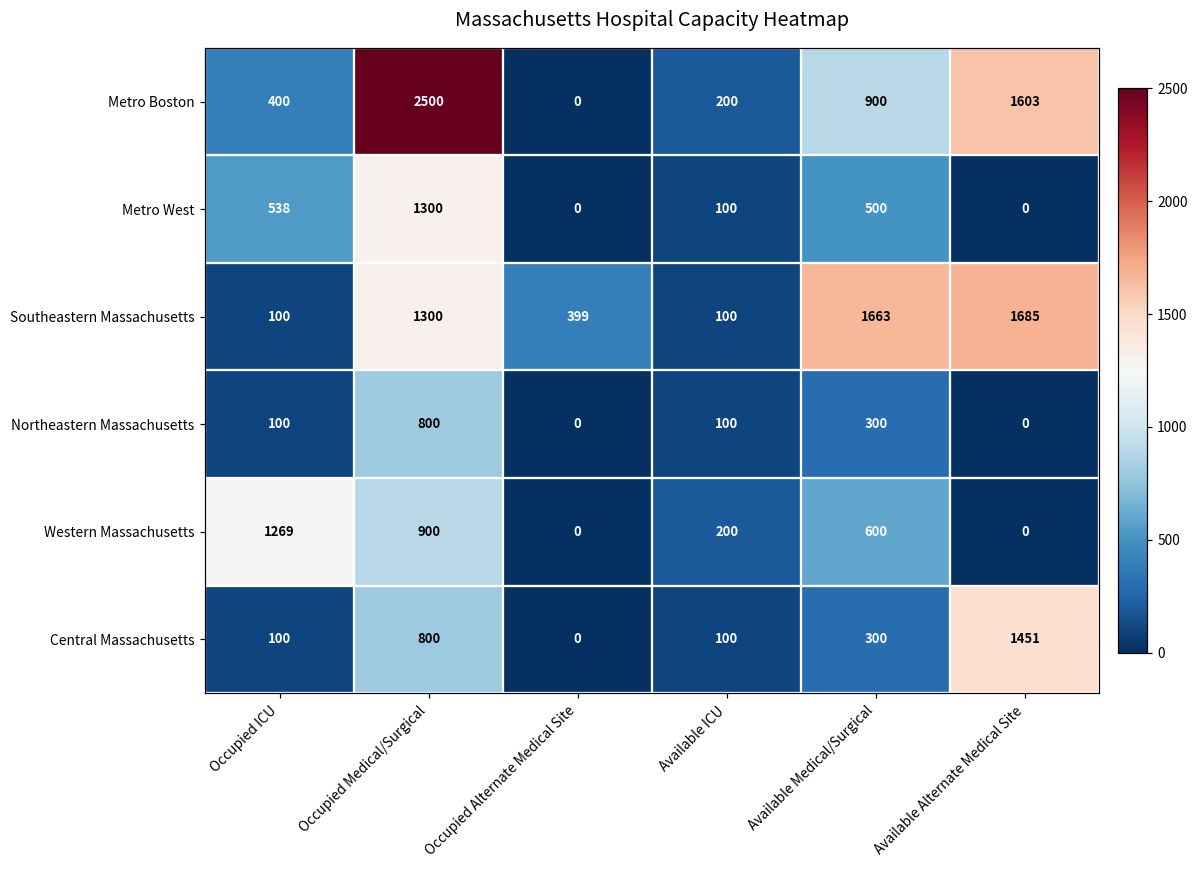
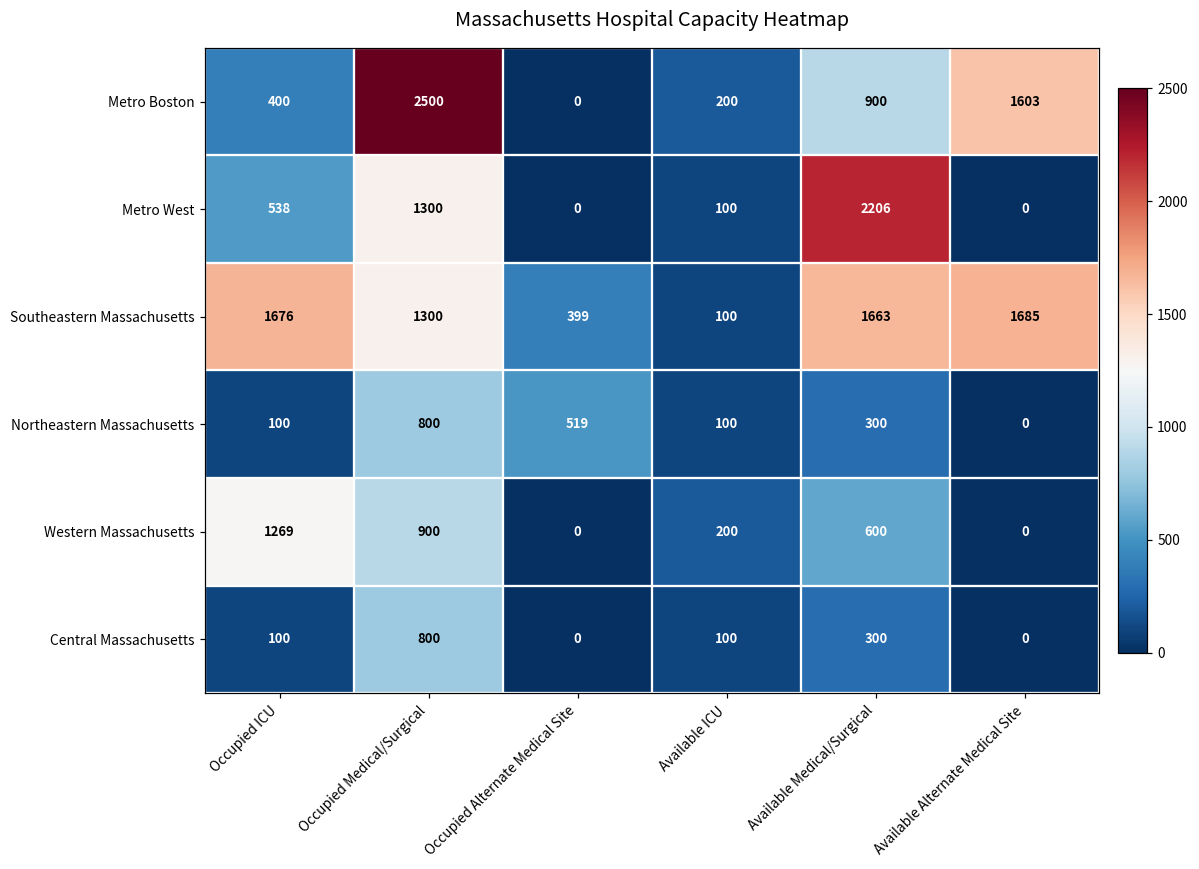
  {
    "Metro Boston": {
      "Occupied ICU": 400,
      "Occupied Medical/Surgical": 2500,
      "Occupied Alternate Medical Site": 0,
      "Available ICU": 200,
      "Available Medical/Surgical": 900,
      "Available Alternate Medical Site": 1603
    },
    "Metro West": {
      "Occupied ICU": 538,
      "Occupied Medical/Surgical": 1300,
      "Occupied Alternate Medical Site": 0,
      "Available ICU": 100,
-     "Available Medical/Surgical": 500,
+     "Available Medical/Surgical": 2206,
      "Available Alternate Medical Site": 0
    },
    "Southeastern Massachusetts": {
-     "Occupied ICU": 100,
+     "Occupied ICU": 1676,
      "Occupied Medical/Surgical": 1300,
      "Occupied Alternate Medical Site": 399,
      "Available ICU": 100,
      "Available Medical/Surgical": 1663,
      "Available Alternate Medical Site": 1685
    },
    "Northeastern Massachusetts": {
      "Occupied ICU": 100,
      "Occupied Medical/Surgical": 800,
-     "Occupied Alternate Medical Site": 0,
+     "Occupied Alternate Medical Site": 519,
      "Available ICU": 100,
      "Available Medical/Surgical": 300,
      "Available Alternate Medical Site": 0
    },
    "Western Massachusetts": {
      "Occupied ICU": 1269,
      "Occupied Medical/Surgical": 900,
      "Occupied Alternate Medical Site": 0,
      "Available ICU": 200,
      "Available Medical/Surgical": 600,
      "Available Alternate Medical Site": 0
    },
    "Central Massachusetts": {
      "Occupied ICU": 100,
      "Occupied Medical/Surgical": 800,
      "Occupied Alternate Medical Site": 0,
      "Available ICU": 100,
      "Available Medical/Surgical": 300,
-     "Available Alternate Medical Site": 1451
+     "Available Alternate Medical Site": 0
    }
  }
